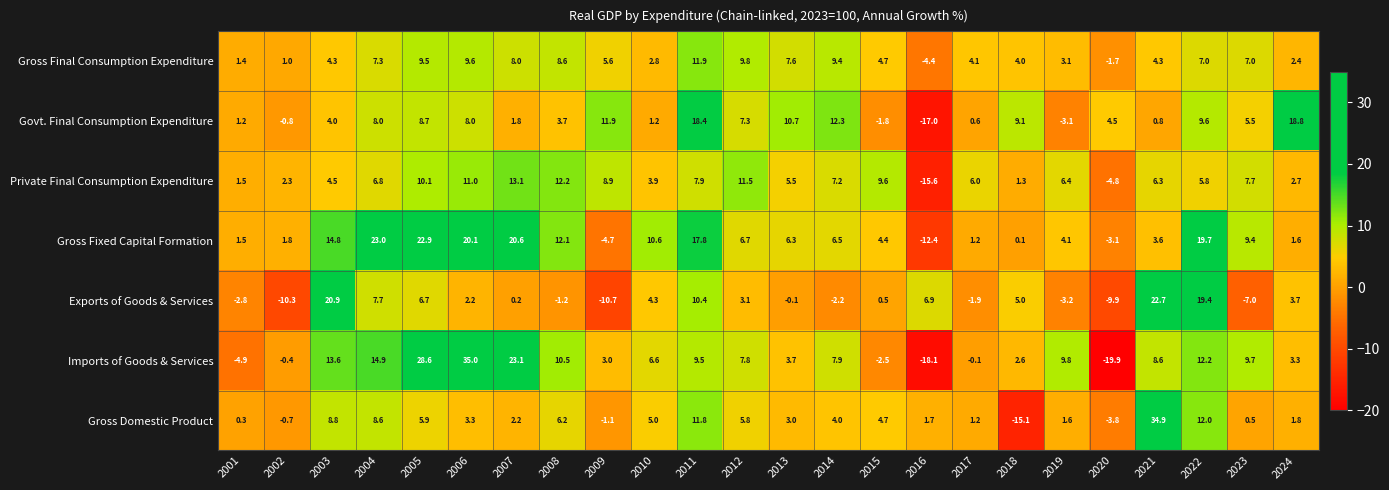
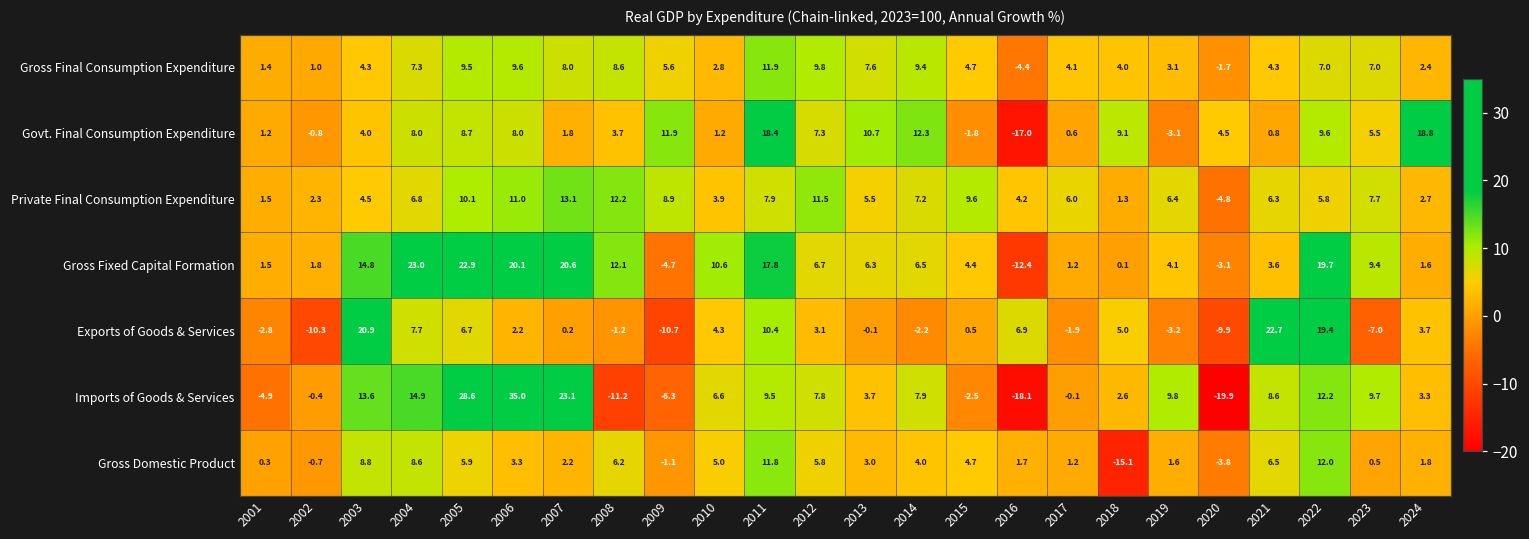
  {
    "Gross Final Consumption Expenditure": {
      "2001": 1.4,
      "2002": 1.0,
      "2003": 4.3,
      "2004": 7.3,
      "2005": 9.5,
      "2006": 9.6,
      "2007": 8.0,
      "2008": 8.6,
      "2009": 5.6,
      "2010": 2.8,
      "2011": 11.9,
      "2012": 9.8,
      "2013": 7.6,
      "2014": 9.4,
      "2015": 4.7,
      "2016": -4.4,
      "2017": 4.1,
      "2018": 4.0,
      "2019": 3.1,
      "2020": -1.7,
      "2021": 4.3,
      "2022": 7.0,
      "2023": 7.0,
      "2024": 2.4
    },
    "Govt. Final Consumption Expenditure": {
      "2001": 1.2,
      "2002": -0.8,
      "2003": 4.0,
      "2004": 8.0,
      "2005": 8.7,
      "2006": 8.0,
      "2007": 1.8,
      "2008": 3.7,
      "2009": 11.9,
      "2010": 1.2,
      "2011": 18.4,
      "2012": 7.3,
      "2013": 10.7,
      "2014": 12.3,
      "2015": -1.8,
      "2016": -17.0,
      "2017": 0.6,
      "2018": 9.1,
      "2019": -3.1,
      "2020": 4.5,
      "2021": 0.8,
      "2022": 9.6,
      "2023": 5.5,
      "2024": 18.8
    },
    "Private Final Consumption Expenditure": {
      "2001": 1.5,
      "2002": 2.3,
      "2003": 4.5,
      "2004": 6.8,
      "2005": 10.1,
      "2006": 11.0,
      "2007": 13.1,
      "2008": 12.2,
      "2009": 8.9,
      "2010": 3.9,
      "2011": 7.9,
      "2012": 11.5,
      "2013": 5.5,
      "2014": 7.2,
      "2015": 9.6,
-     "2016": -15.6,
+     "2016": 4.2,
      "2017": 6.0,
      "2018": 1.3,
      "2019": 6.4,
      "2020": -4.8,
      "2021": 6.3,
      "2022": 5.8,
      "2023": 7.7,
      "2024": 2.7
    },
    "Gross Fixed Capital Formation": {
      "2001": 1.5,
      "2002": 1.8,
      "2003": 14.8,
      "2004": 23.0,
      "2005": 22.9,
      "2006": 20.1,
      "2007": 20.6,
      "2008": 12.1,
      "2009": -4.7,
      "2010": 10.6,
      "2011": 17.8,
      "2012": 6.7,
      "2013": 6.3,
      "2014": 6.5,
      "2015": 4.4,
      "2016": -12.4,
      "2017": 1.2,
      "2018": 0.1,
      "2019": 4.1,
      "2020": -3.1,
      "2021": 3.6,
      "2022": 19.7,
      "2023": 9.4,
      "2024": 1.6
    },
    "Exports of Goods & Services": {
      "2001": -2.8,
      "2002": -10.3,
      "2003": 20.9,
      "2004": 7.7,
      "2005": 6.7,
      "2006": 2.2,
      "2007": 0.2,
      "2008": -1.2,
      "2009": -10.7,
      "2010": 4.3,
      "2011": 10.4,
      "2012": 3.1,
      "2013": -0.1,
      "2014": -2.2,
      "2015": 0.5,
      "2016": 6.9,
      "2017": -1.9,
      "2018": 5.0,
      "2019": -3.2,
      "2020": -9.9,
      "2021": 22.7,
      "2022": 19.4,
      "2023": -7.0,
      "2024": 3.7
    },
    "Imports of Goods & Services": {
      "2001": -4.9,
      "2002": -0.4,
      "2003": 13.6,
      "2004": 14.9,
      "2005": 28.6,
      "2006": 35.0,
      "2007": 23.1,
-     "2008": 10.5,
-     "2009": 3.0,
+     "2008": -11.2,
+     "2009": -6.3,
      "2010": 6.6,
      "2011": 9.5,
      "2012": 7.8,
      "2013": 3.7,
      "2014": 7.9,
      "2015": -2.5,
      "2016": -18.1,
      "2017": -0.1,
      "2018": 2.6,
      "2019": 9.8,
      "2020": -19.9,
      "2021": 8.6,
      "2022": 12.2,
      "2023": 9.7,
      "2024": 3.3
    },
    "Gross Domestic Product": {
      "2001": 0.3,
      "2002": -0.7,
      "2003": 8.8,
      "2004": 8.6,
      "2005": 5.9,
      "2006": 3.3,
      "2007": 2.2,
      "2008": 6.2,
      "2009": -1.1,
      "2010": 5.0,
      "2011": 11.8,
      "2012": 5.8,
      "2013": 3.0,
      "2014": 4.0,
      "2015": 4.7,
      "2016": 1.7,
      "2017": 1.2,
      "2018": -15.1,
      "2019": 1.6,
      "2020": -3.8,
-     "2021": 34.9,
+     "2021": 6.5,
      "2022": 12.0,
      "2023": 0.5,
      "2024": 1.8
    }
  }
